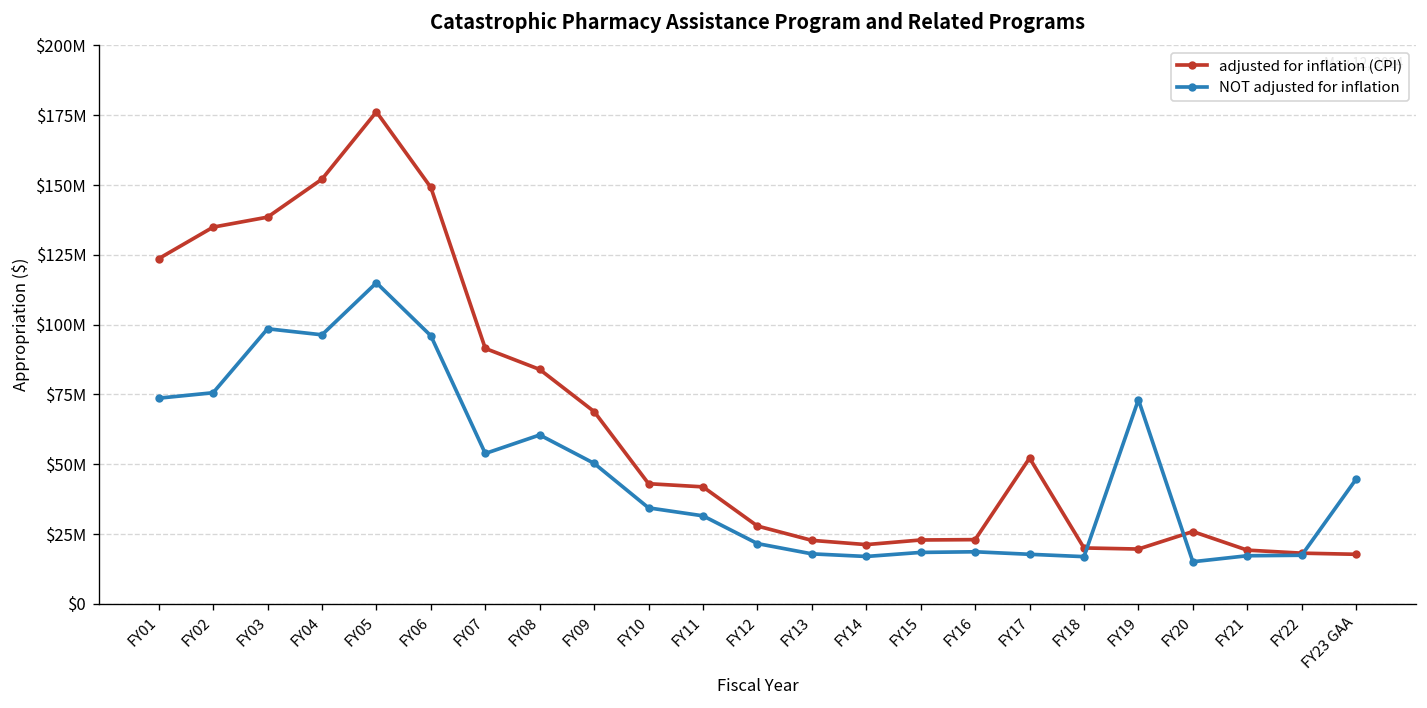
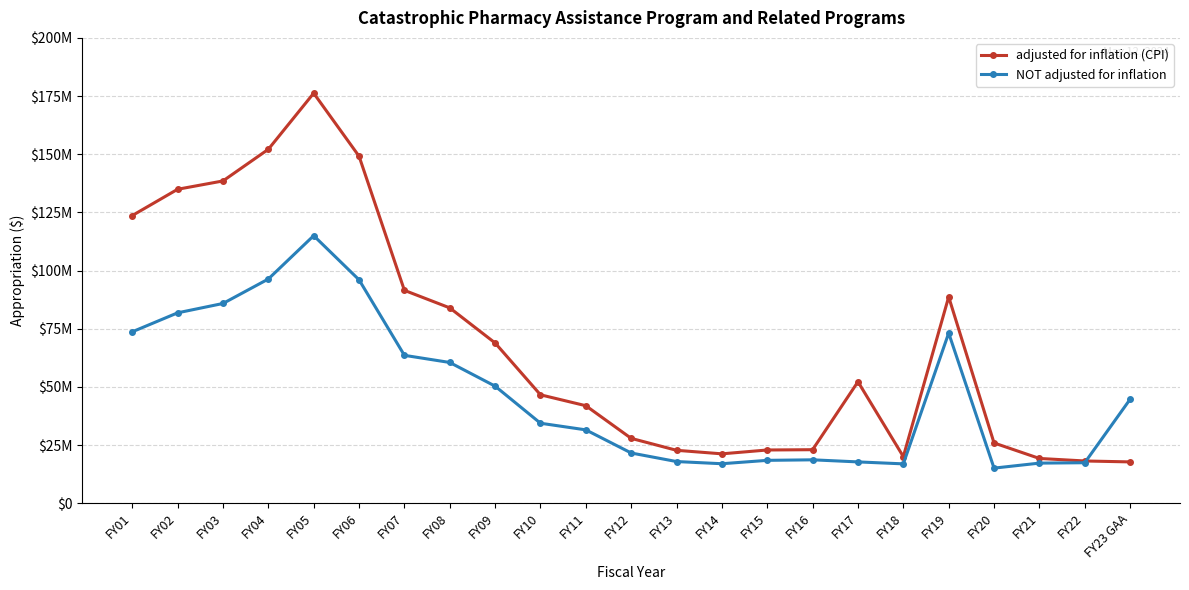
  {
    "adjusted for inflation (CPI)": {
      "FY01": "$124000000",
      "FY02": "$135000000",
      "FY03": "$139000000",
      "FY04": "$152000000",
      "FY05": "$176000000",
      "FY06": "$149000000",
      "FY07": "$91000000",
      "FY08": "$84000000",
      "FY09": "$69000000",
-     "FY10": "$43000000",
+     "FY10": "$47000000",
      "FY11": "$42000000",
      "FY12": "$28000000",
      "FY13": "$23000000",
      "FY14": "$21000000",
      "FY15": "$23000000",
      "FY16": "$23000000",
      "FY17": "$52000000",
      "FY18": "$20000000",
-     "FY19": "$20000000",
+     "FY19": "$89000000",
      "FY20": "$26000000",
      "FY21": "$19000000",
      "FY23 GAA": "$18000000"
    },
    "NOT adjusted for inflation": {
      "FY01": "$74000000",
-     "FY02": "$76000000",
-     "FY03": "$99000000",
+     "FY02": "$82000000",
+     "FY03": "$86000000",
      "FY04": "$96000000",
      "FY05": "$115000000",
      "FY06": "$96000000",
-     "FY07": "$54000000",
+     "FY07": "$64000000",
      "FY08": "$61000000",
      "FY09": "$50000000",
      "FY10": "$34000000",
      "FY11": "$32000000",
      "FY12": "$22000000",
      "FY13": "$18000000",
      "FY14": "$17000000",
      "FY15": "$18000000",
      "FY16": "$19000000",
      "FY17": "$18000000",
      "FY18": "$17000000",
      "FY19": "$73000000",
      "FY20": "$15000000",
      "FY21": "$17000000",
      "FY23 GAA": "$45000000"
    }
  }
